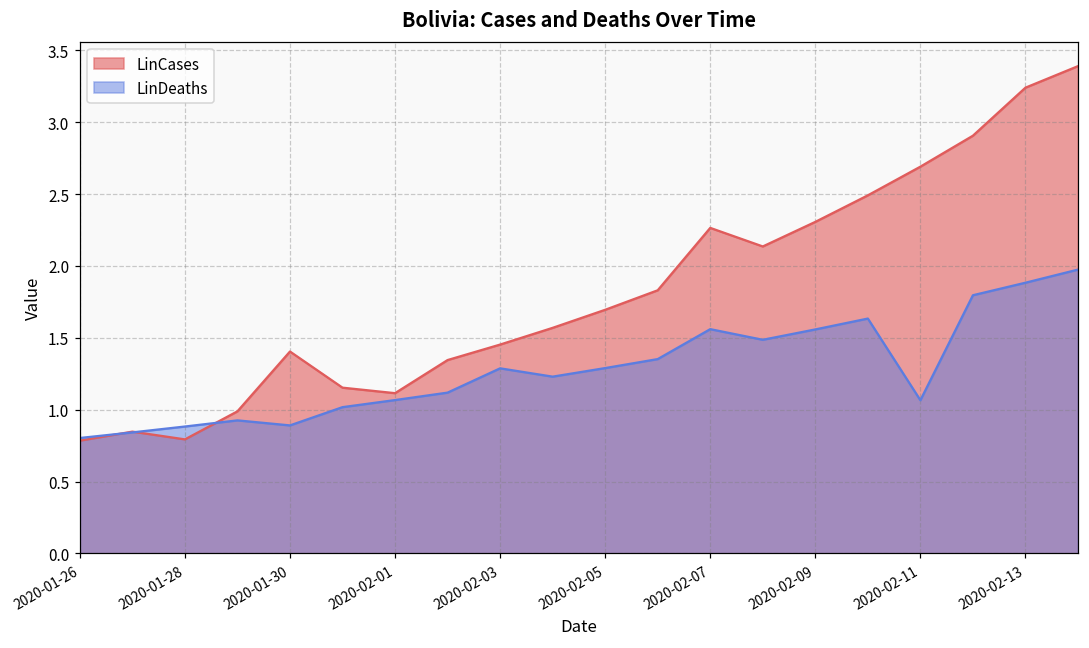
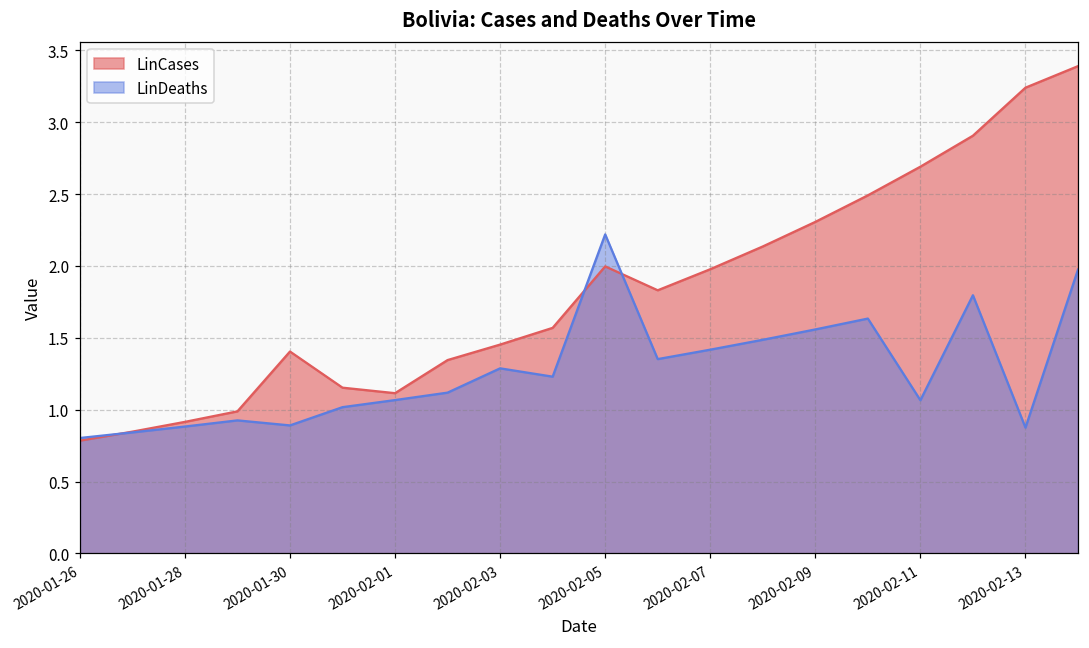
  {
    "LinCases": {
-     "2020-01-28": 0.79,
+     "2020-01-28": 0.92,
      "2020-01-30": 1.40,
      "2020-02-01": 1.12,
      "2020-02-03": 1.45,
-     "2020-02-05": 1.70,
-     "2020-02-07": 2.26,
+     "2020-02-05": 2.00,
+     "2020-02-07": 1.98,
      "2020-02-09": 2.31,
      "2020-02-11": 2.69,
      "2020-02-13": 3.24
    },
    "LinDeaths": {
      "2020-01-28": 0.88,
      "2020-01-30": 0.89,
      "2020-02-01": 1.07,
      "2020-02-03": 1.29,
-     "2020-02-05": 1.29,
-     "2020-02-07": 1.56,
+     "2020-02-05": 2.22,
+     "2020-02-07": 1.42,
      "2020-02-09": 1.56,
      "2020-02-11": 1.07,
-     "2020-02-13": 1.88
+     "2020-02-13": 0.88
    }
  }
